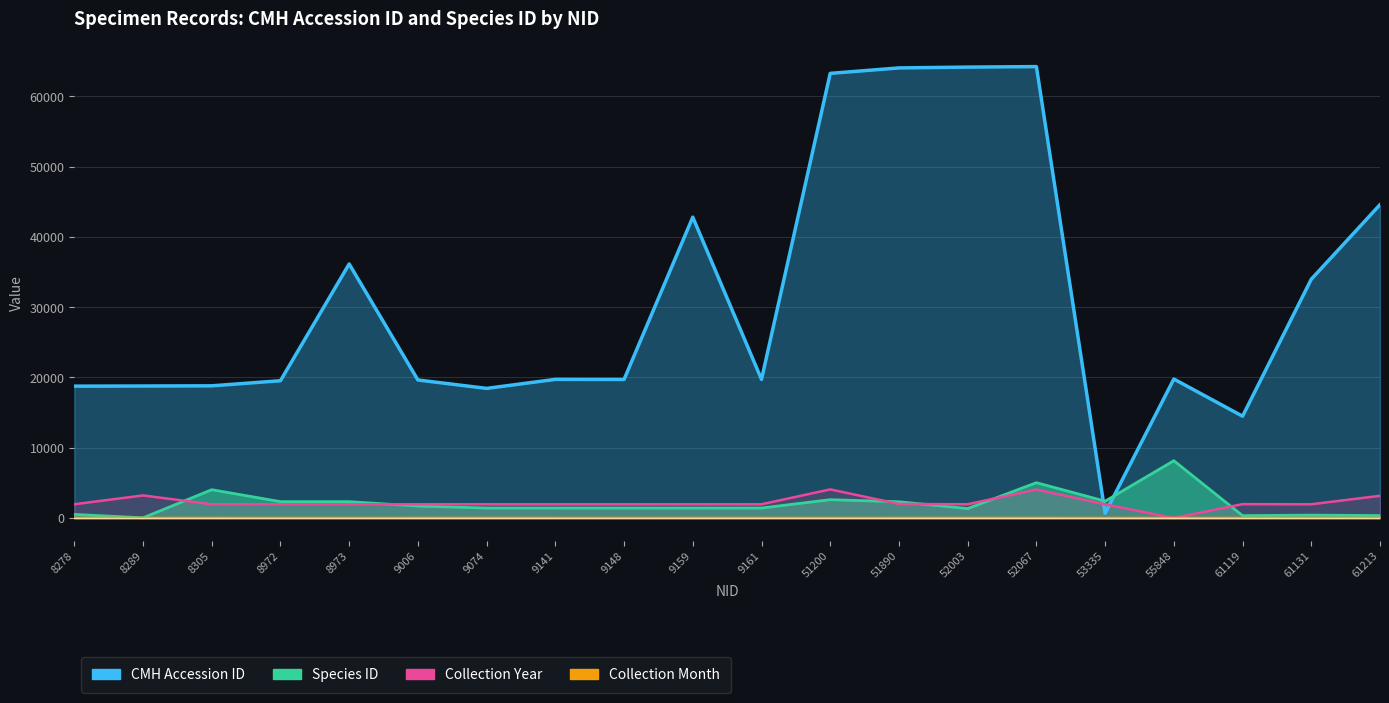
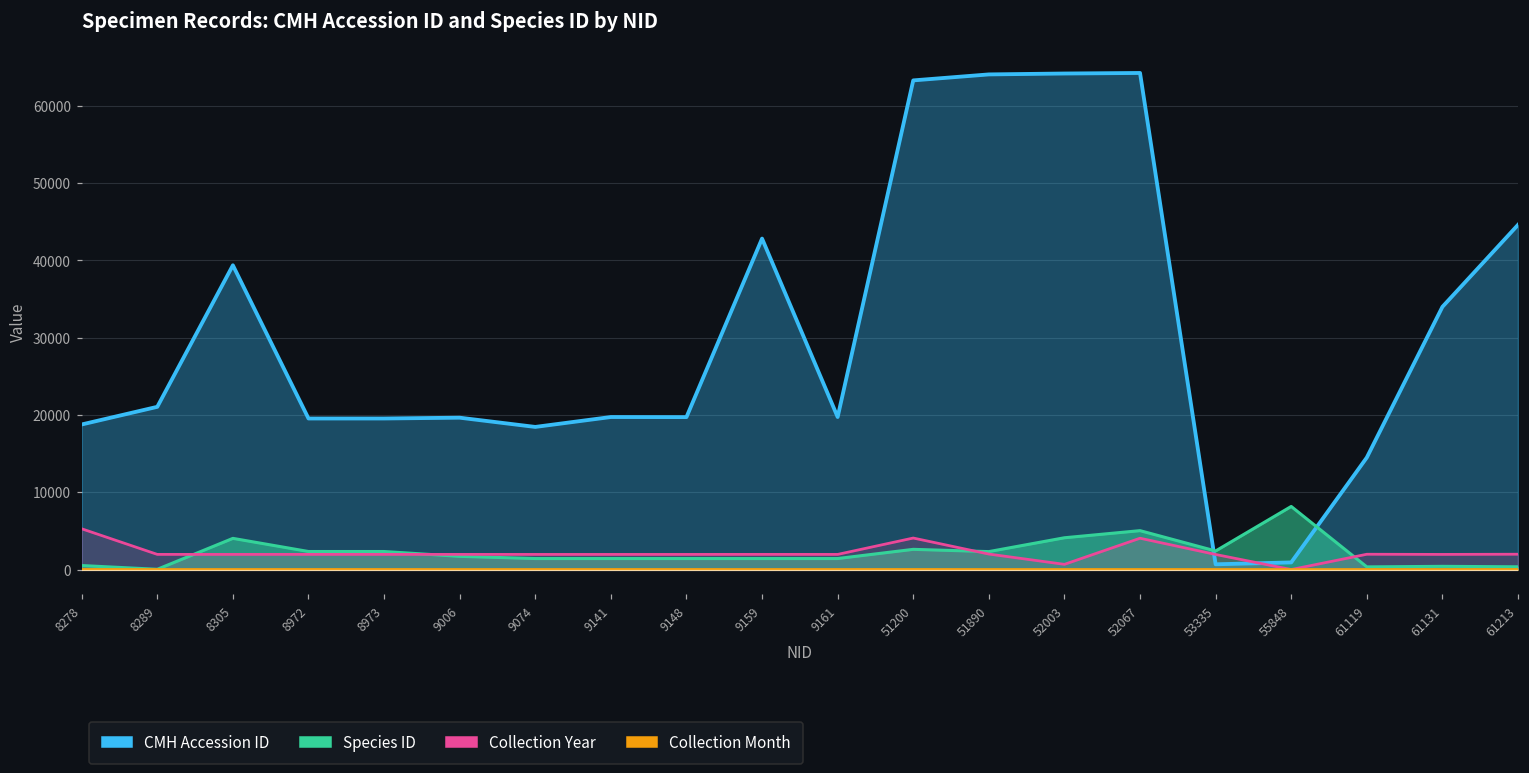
  {
    "CMH Accession ID": {
      "8278": 19000,
-     "8289": 19000,
-     "8305": 19000,
+     "8289": 21000,
+     "8305": 39000,
      "8972": 20000,
-     "8973": 36000,
+     "8973": 20000,
      "9006": 20000,
      "9074": 18000,
      "9141": 20000,
      "9148": 20000,
      "9159": 43000,
      "9161": 20000,
      "51200": 63000,
      "51890": 64000,
      "52003": 64000,
      "52067": 64000,
      "53335": 1000,
-     "55848": 20000,
+     "55848": 1000,
      "61119": 14000,
      "61131": 34000,
      "61213": 45000
    },
    "Species ID": {
      "8278": 1000,
      "8305": 4000,
      "8972": 2000,
      "8973": 2000,
      "9074": 1000,
      "9141": 1000,
      "9148": 1000,
      "9159": 1000,
      "9161": 1000,
      "51200": 3000,
-     "52003": 1000,
+     "52003": 4000,
      "52067": 5000,
      "53335": 2000,
      "55848": 8000,
      "61131": 0
    },
    "Collection Year": {
-     "8278": 2000,
-     "8289": 3000,
+     "8278": 5000,
+     "8289": 2000,
      "8305": 2000,
      "8972": 2000,
      "8973": 2000,
      "9074": 2000,
      "9141": 2000,
      "9148": 2000,
      "9159": 2000,
      "9161": 2000,
      "51200": 4000,
-     "52003": 2000,
+     "52003": 1000,
      "52067": 4000,
      "53335": 2000,
      "61119": 2000,
      "61131": 2000,
-     "61213": 3000
+     "61213": 2000
    },
    "Collection Month": {
      "8278": 0,
      "8305": 0,
      "8972": 0,
      "8973": 0,
      "9006": 0,
      "9074": 0,
      "9141": 0,
      "9148": 0,
      "9159": 0,
      "9161": 0,
      "51200": 0,
      "51890": 0,
      "52003": 0,
      "52067": 0,
      "53335": 0,
      "61131": 0
    }
  }
